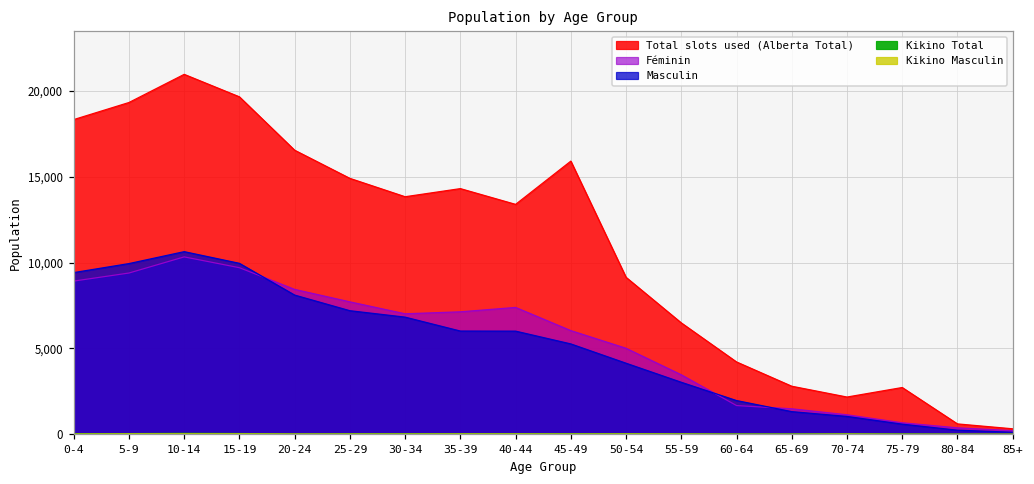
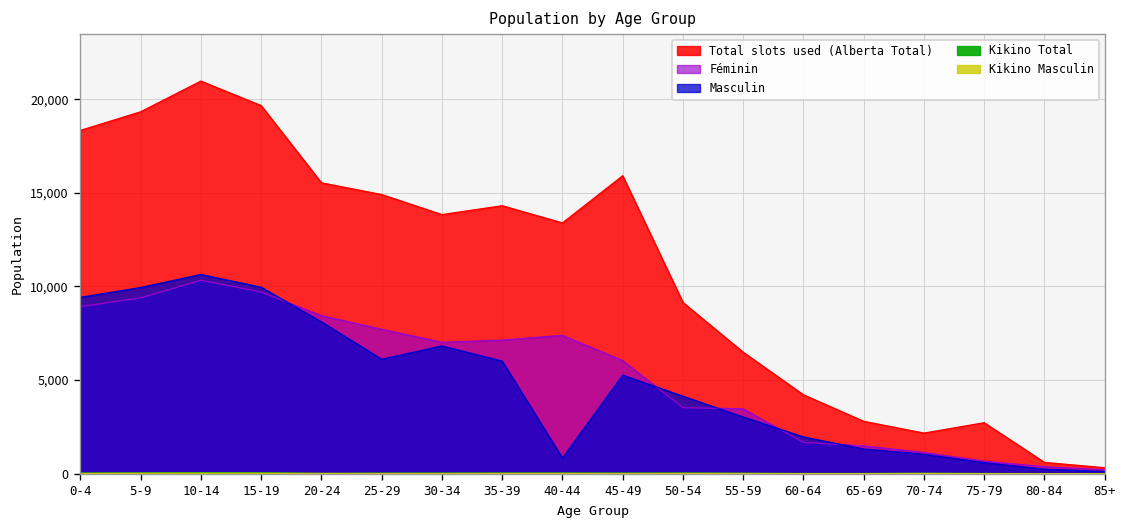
  {
    "Total slots used (Alberta Total)": {
      "0-4": "18,300",
      "5-9": "19,300",
      "10-14": "21,000",
      "15-19": "19,700",
-     "20-24": "16,500",
+     "20-24": "15,500",
      "25-29": "14,900",
      "30-34": "13,800",
      "35-39": "14,300",
      "40-44": "13,400",
      "45-49": "15,900",
      "50-54": "9,100",
      "55-59": "6,500",
      "60-64": "4,200",
      "65-69": "2,800",
      "70-74": "2,200",
      "75-79": "2,700",
      "80-84": "600"
    },
    "Féminin": {
      "0-4": "8,900",
      "5-9": "9,400",
      "10-14": "10,300",
      "15-19": "9,700",
      "20-24": "8,400",
      "25-29": "7,700",
      "30-34": "7,000",
      "35-39": "7,100",
      "40-44": "7,400",
      "45-49": "6,000",
-     "50-54": "5,000",
+     "50-54": "3,500",
      "55-59": "3,500",
      "60-64": "1,700",
      "65-69": "1,500"
    },
    "Masculin": {
      "0-4": "9,400",
      "5-9": "9,900",
      "10-14": "10,600",
      "15-19": "10,000",
      "20-24": "8,100",
-     "25-29": "7,200",
+     "25-29": "6,100",
      "30-34": "6,800",
      "35-39": "6,000",
-     "40-44": "6,000",
+     "40-44": "800",
      "45-49": "5,300",
      "50-54": "4,100",
      "55-59": "3,000",
      "60-64": "2,000",
      "65-69": "1,300"
    }
  }
